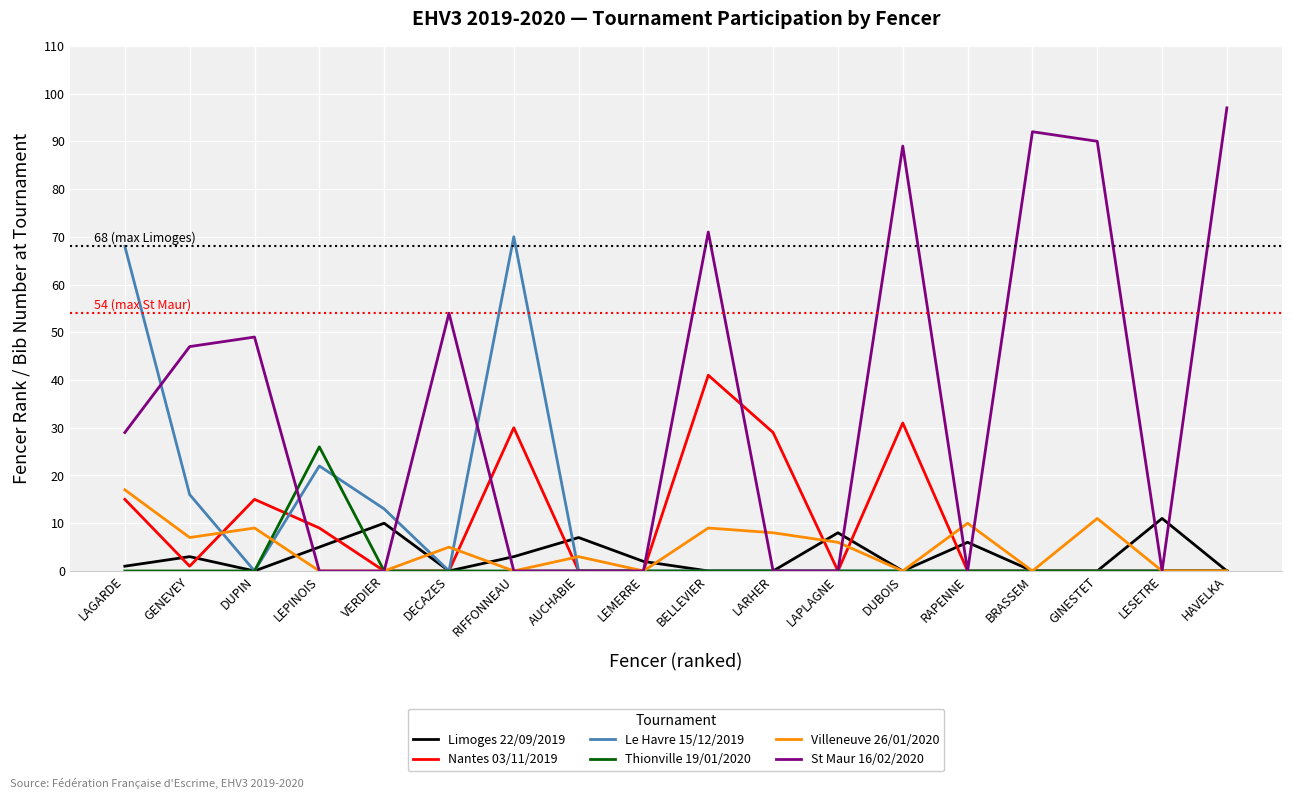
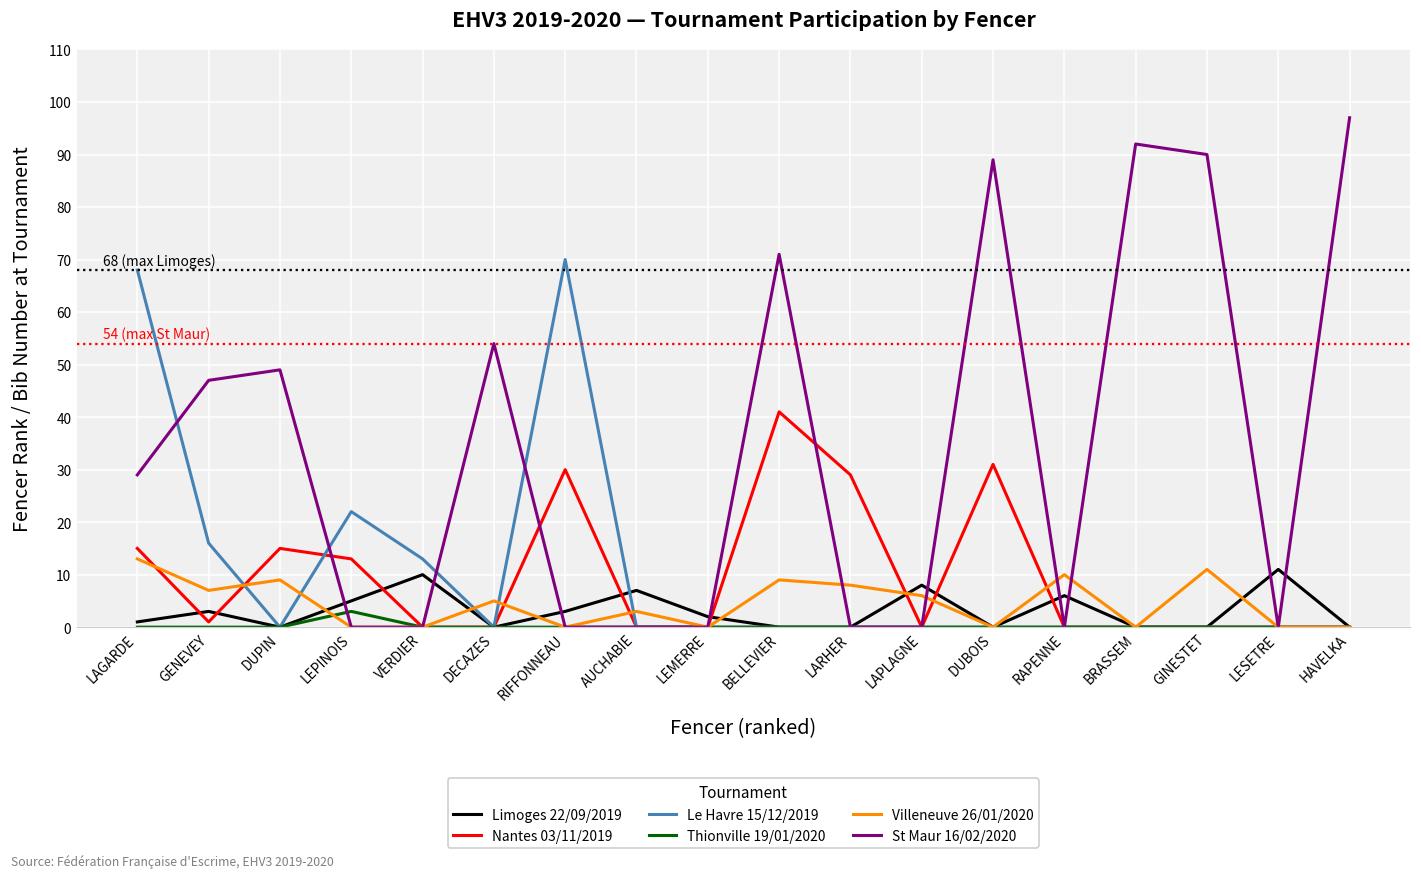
  {
    "Limoges 22/09/2019": {
      "LAGARDE": 1,
      "GENEVEY": 3,
      "LEPINOIS": 5,
      "VERDIER": 10,
      "RIFFONNEAU": 3,
      "AUCHABIE": 7,
      "LEMERRE": 2,
      "LAPLAGNE": 8,
      "RAPENNE": 6,
      "LESETRE": 11
    },
    "Nantes 03/11/2019": {
      "LAGARDE": 15,
      "GENEVEY": 1,
      "DUPIN": 15,
-     "LEPINOIS": 9,
+     "LEPINOIS": 13,
      "RIFFONNEAU": 30,
      "BELLEVIER": 41,
      "LARHER": 29,
      "DUBOIS": 31
    },
    "Le Havre 15/12/2019": {
      "LAGARDE": 68
    },
    "Thionville 19/01/2020": {
      "LAGARDE": 0,
      "GENEVEY": 0,
-     "LEPINOIS": 26
+     "LEPINOIS": 3
    },
    "Villeneuve 26/01/2020": {
-     "LAGARDE": 17,
+     "LAGARDE": 13,
      "GENEVEY": 7,
      "DUPIN": 9,
      "DECAZES": 5,
      "AUCHABIE": 3,
      "BELLEVIER": 9,
      "LARHER": 8,
      "LAPLAGNE": 6,
      "RAPENNE": 10,
      "GINESTET": 11
    },
    "St Maur 16/02/2020": {
      "LAGARDE": 29,
      "GENEVEY": 47,
      "DUPIN": 49,
      "DECAZES": 54,
      "BELLEVIER": 71,
      "DUBOIS": 89,
      "BRASSEM": 92,
      "GINESTET": 90,
      "HAVELKA": 97
    }
  }
